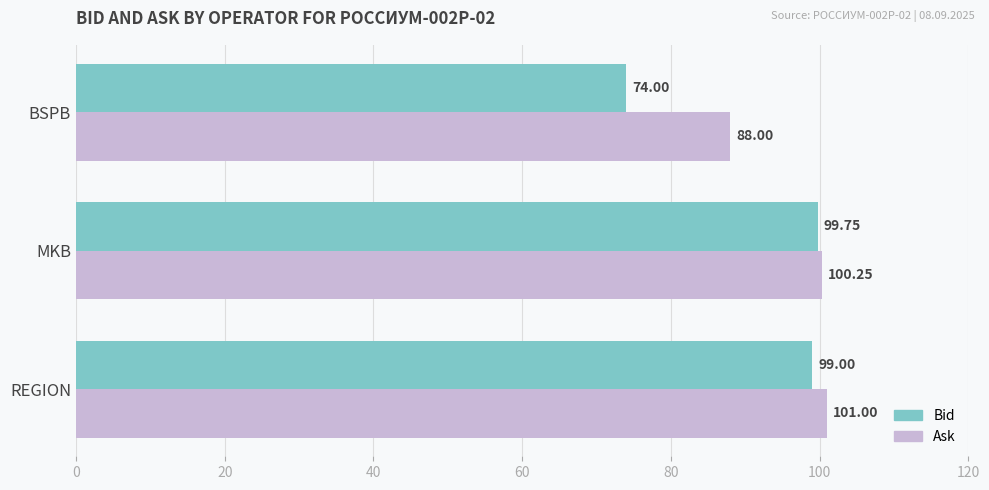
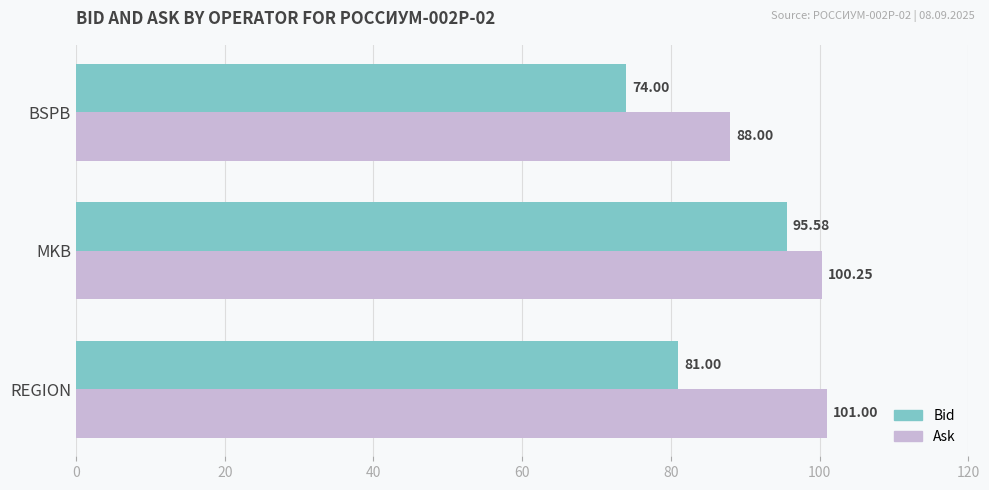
  {
    "Bid": {
      "BSPB": 74.00,
-     "MKB": 99.75,
-     "REGION": 99.00
+     "MKB": 95.58,
+     "REGION": 81.00
    },
    "Ask": {
      "BSPB": 88.00,
      "MKB": 100.25,
      "REGION": 101.00
    }
  }
